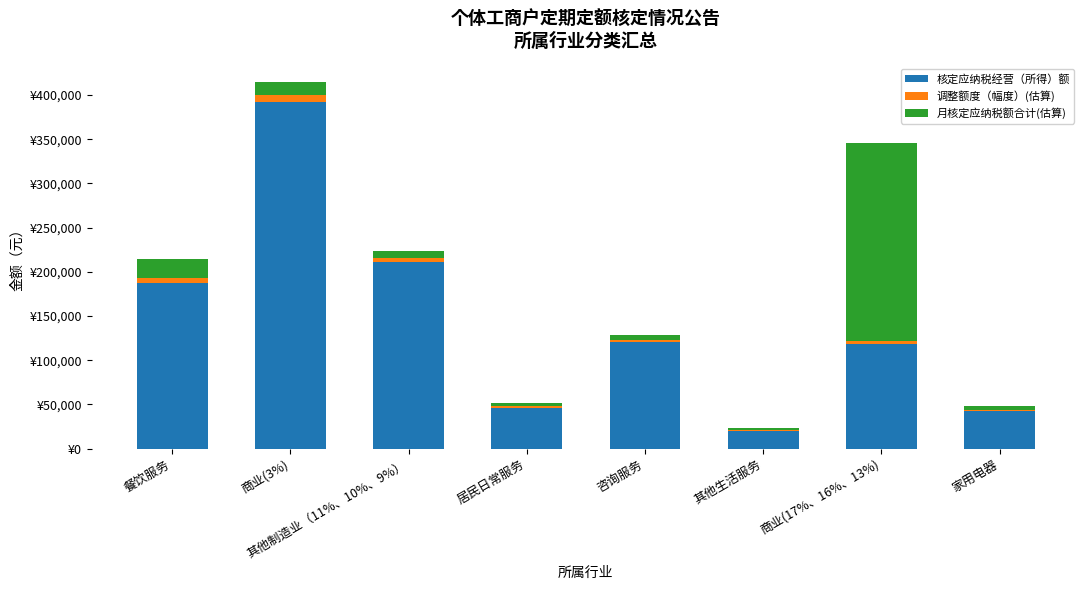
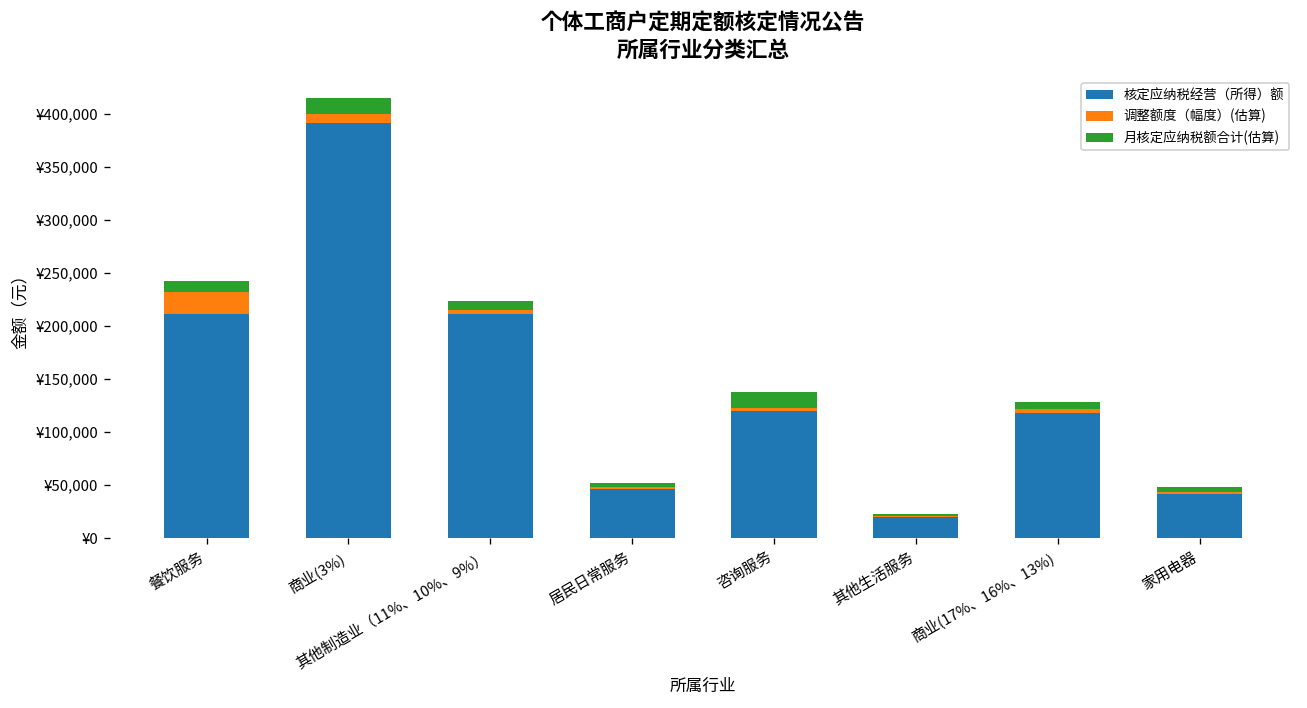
  {
    "核定应纳税经营（所得）额": {
-     "餐饮服务": "¥190,000",
+     "餐饮服务": "¥210,000",
      "商业(3%)": "¥390,000",
      "其他制造业（11%、10%、9%）": "¥210,000",
      "居民日常服务": "¥50,000",
      "咨询服务": "¥120,000",
      "其他生活服务": "¥20,000",
      "商业(17%、16%、13%)": "¥120,000",
      "家用电器": "¥40,000"
    },
    "调整额度（幅度）(估算)": {
-     "餐饮服务": "¥10,000",
+     "餐饮服务": "¥20,000",
      "商业(3%)": "¥10,000",
      "其他制造业（11%、10%、9%）": "¥0",
      "咨询服务": "¥0",
      "商业(17%、16%、13%)": "¥0"
    },
    "月核定应纳税额合计(估算)": {
-     "餐饮服务": "¥20,000",
+     "餐饮服务": "¥10,000",
      "商业(3%)": "¥20,000",
      "其他制造业（11%、10%、9%）": "¥10,000",
      "居民日常服务": "¥0",
-     "咨询服务": "¥10,000",
-     "商业(17%、16%、13%)": "¥220,000",
+     "咨询服务": "¥20,000",
+     "商业(17%、16%、13%)": "¥10,000",
      "家用电器": "¥0"
    }
  }
